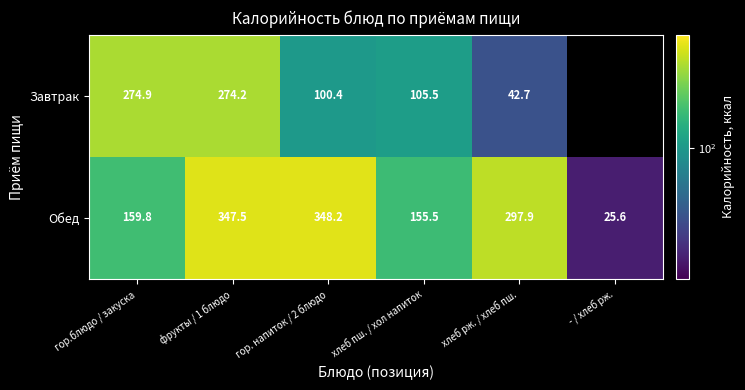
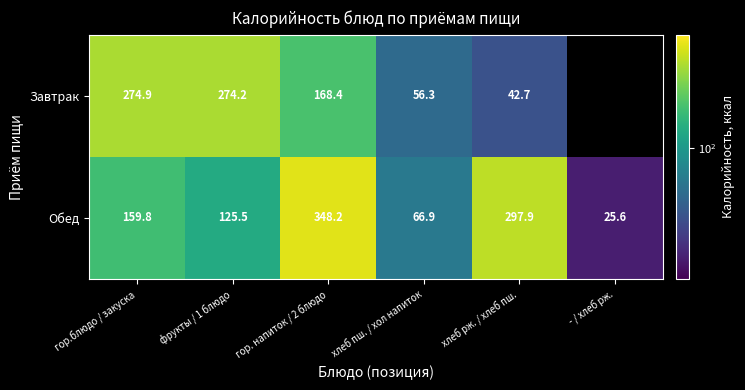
  {
    "Завтрак": {
      "гор.блюдо / закуска": 274.9,
      "фрукты / 1 блюдо": 274.2,
-     "гор. напиток / 2 блюдо": 100.4,
-     "хлеб пш. / хол напиток": 105.5,
+     "гор. напиток / 2 блюдо": 168.4,
+     "хлеб пш. / хол напиток": 56.3,
      "хлеб рж. / хлеб пш.": 42.7
    },
    "Обед": {
      "гор.блюдо / закуска": 159.8,
-     "фрукты / 1 блюдо": 347.5,
+     "фрукты / 1 блюдо": 125.5,
      "гор. напиток / 2 блюдо": 348.2,
-     "хлеб пш. / хол напиток": 155.5,
+     "хлеб пш. / хол напиток": 66.9,
      "хлеб рж. / хлеб пш.": 297.9,
      "- / хлеб рж.": 25.6
    }
  }
